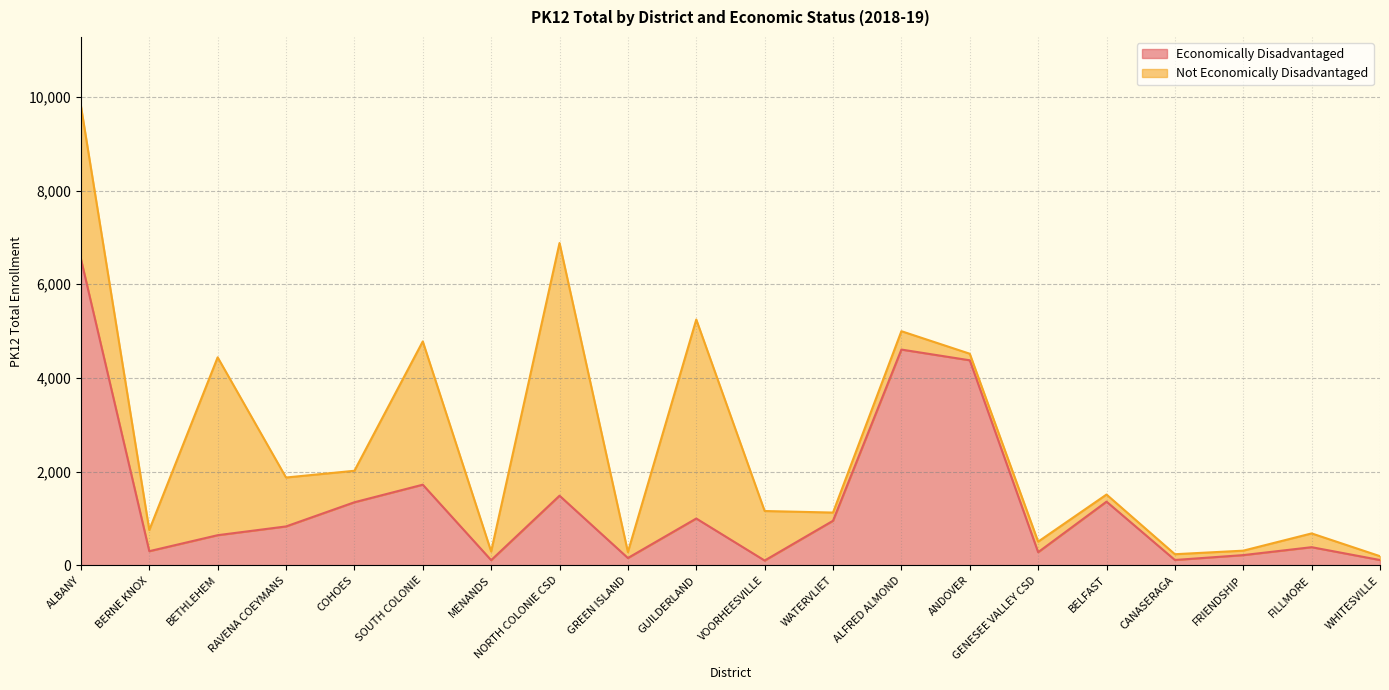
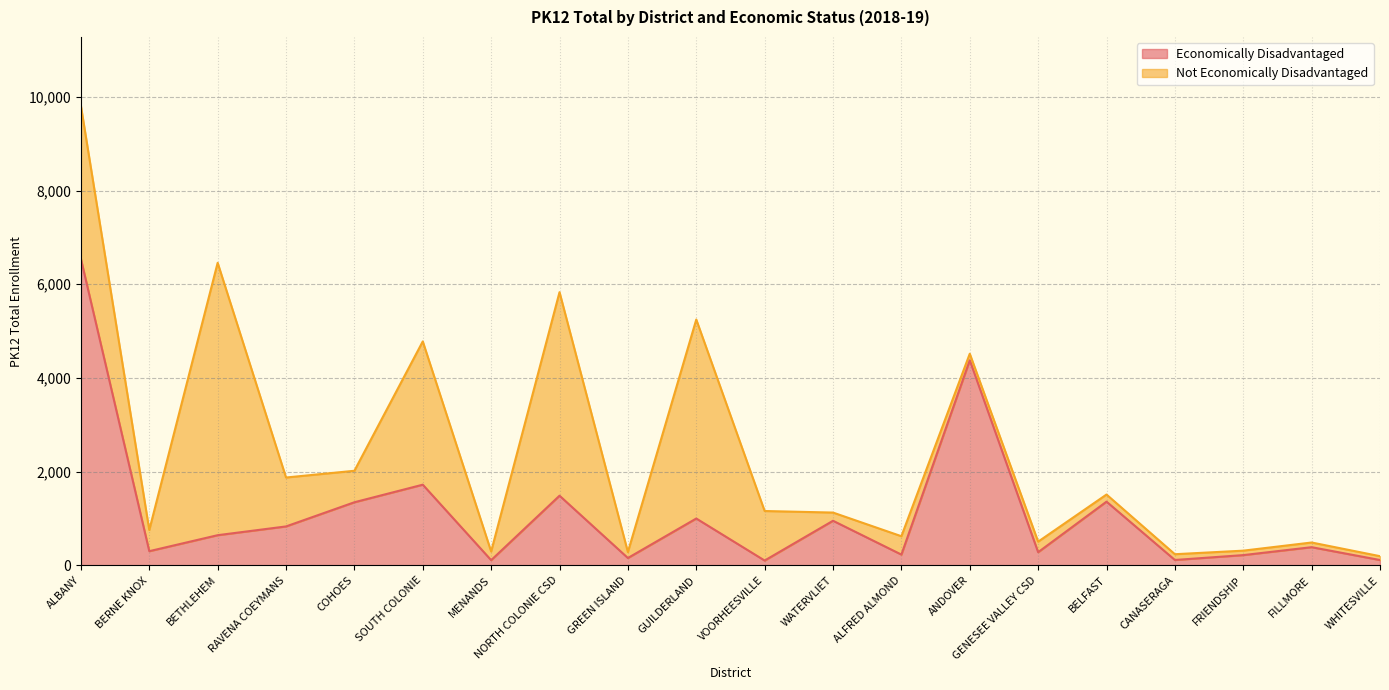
  {
    "Economically Disadvantaged": {
      "ALBANY": "6,500",
      "BERNE KNOX": "300",
      "BETHLEHEM": "600",
      "RAVENA COEYMANS": "800",
      "COHOES": "1,300",
      "SOUTH COLONIE": "1,700",
      "MENANDS": "100",
      "NORTH COLONIE CSD": "1,500",
      "GREEN ISLAND": "200",
      "GUILDERLAND": "1,000",
      "VOORHEESVILLE": "100",
      "WATERVLIET": "1,000",
-     "ALFRED ALMOND": "4,600",
+     "ALFRED ALMOND": "200",
      "ANDOVER": "4,400",
      "GENESEE VALLEY CSD": "300",
      "BELFAST": "1,400",
      "CANASERAGA": "100",
      "FRIENDSHIP": "200",
      "FILLMORE": "400",
      "WHITESVILLE": "100"
    },
    "Not Economically Disadvantaged": {
      "ALBANY": "3,300",
      "BERNE KNOX": "500",
-     "BETHLEHEM": "3,800",
+     "BETHLEHEM": "5,800",
      "RAVENA COEYMANS": "1,000",
      "COHOES": "700",
      "SOUTH COLONIE": "3,100",
      "MENANDS": "200",
-     "NORTH COLONIE CSD": "5,400",
+     "NORTH COLONIE CSD": "4,300",
      "GREEN ISLAND": "100",
      "GUILDERLAND": "4,200",
      "VOORHEESVILLE": "1,100",
      "WATERVLIET": "200",
      "ALFRED ALMOND": "400",
      "ANDOVER": "100",
      "GENESEE VALLEY CSD": "200",
      "BELFAST": "200",
      "CANASERAGA": "100",
      "FRIENDSHIP": "100",
-     "FILLMORE": "300",
+     "FILLMORE": "100",
      "WHITESVILLE": "100"
    }
  }
